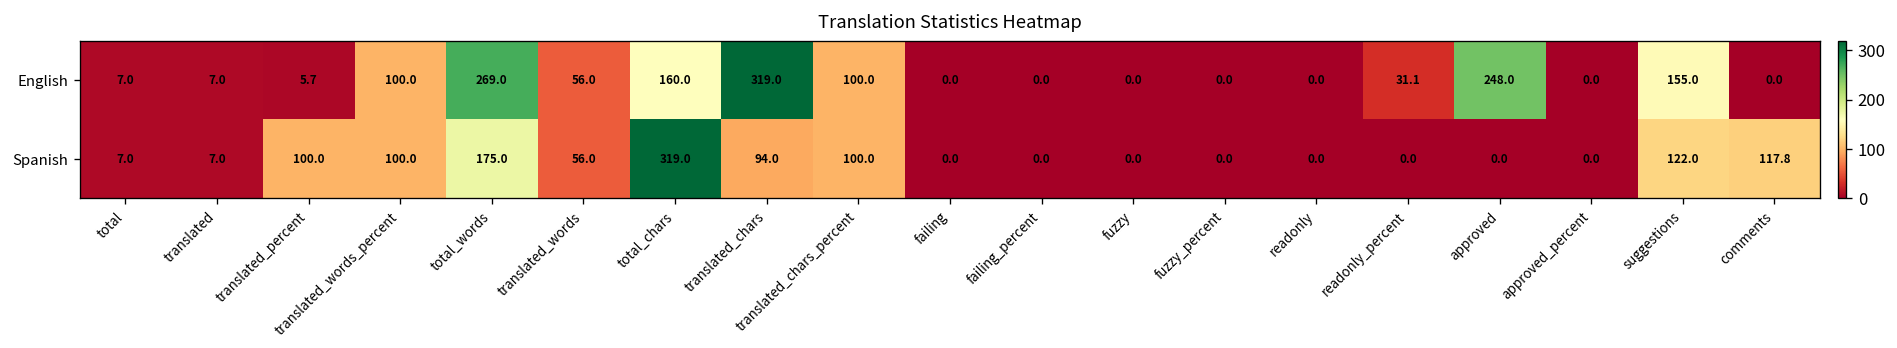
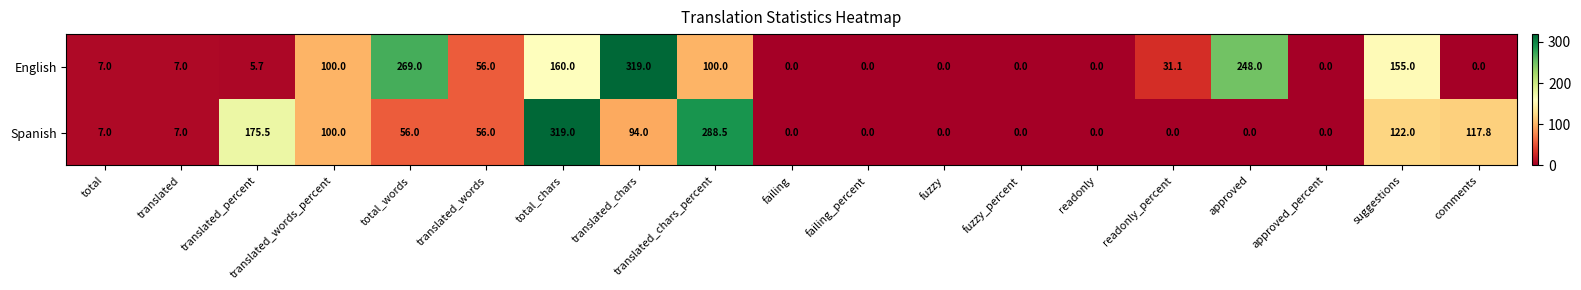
  {
    "English": {
      "total": 7.0,
      "translated": 7.0,
      "translated_percent": 5.7,
      "translated_words_percent": 100.0,
      "total_words": 269.0,
      "translated_words": 56.0,
      "total_chars": 160.0,
      "translated_chars": 319.0,
      "translated_chars_percent": 100.0,
      "failing": 0.0,
      "failing_percent": 0.0,
      "fuzzy": 0.0,
      "fuzzy_percent": 0.0,
      "readonly": 0.0,
      "readonly_percent": 31.1,
      "approved": 248.0,
      "approved_percent": 0.0,
      "suggestions": 155.0,
      "comments": 0.0
    },
    "Spanish": {
      "total": 7.0,
      "translated": 7.0,
-     "translated_percent": 100.0,
+     "translated_percent": 175.5,
      "translated_words_percent": 100.0,
-     "total_words": 175.0,
+     "total_words": 56.0,
      "translated_words": 56.0,
      "total_chars": 319.0,
      "translated_chars": 94.0,
-     "translated_chars_percent": 100.0,
+     "translated_chars_percent": 288.5,
      "failing": 0.0,
      "failing_percent": 0.0,
      "fuzzy": 0.0,
      "fuzzy_percent": 0.0,
      "readonly": 0.0,
      "readonly_percent": 0.0,
      "approved": 0.0,
      "approved_percent": 0.0,
      "suggestions": 122.0,
      "comments": 117.8
    }
  }
